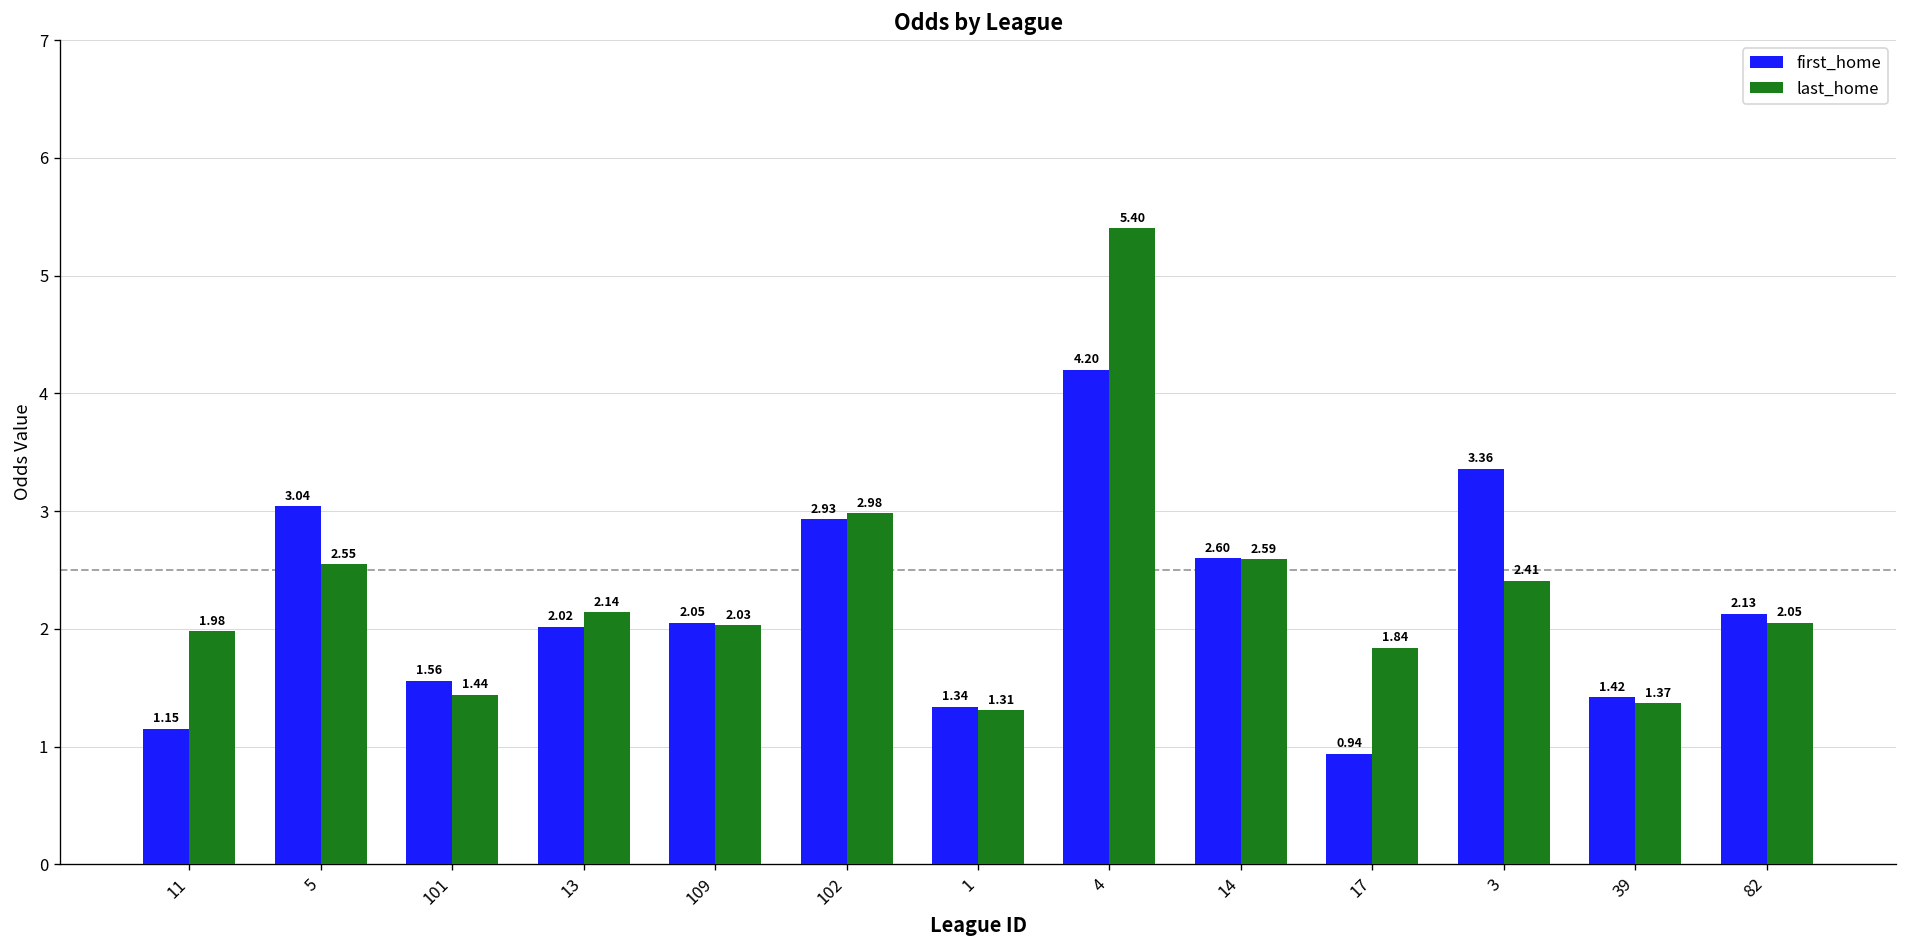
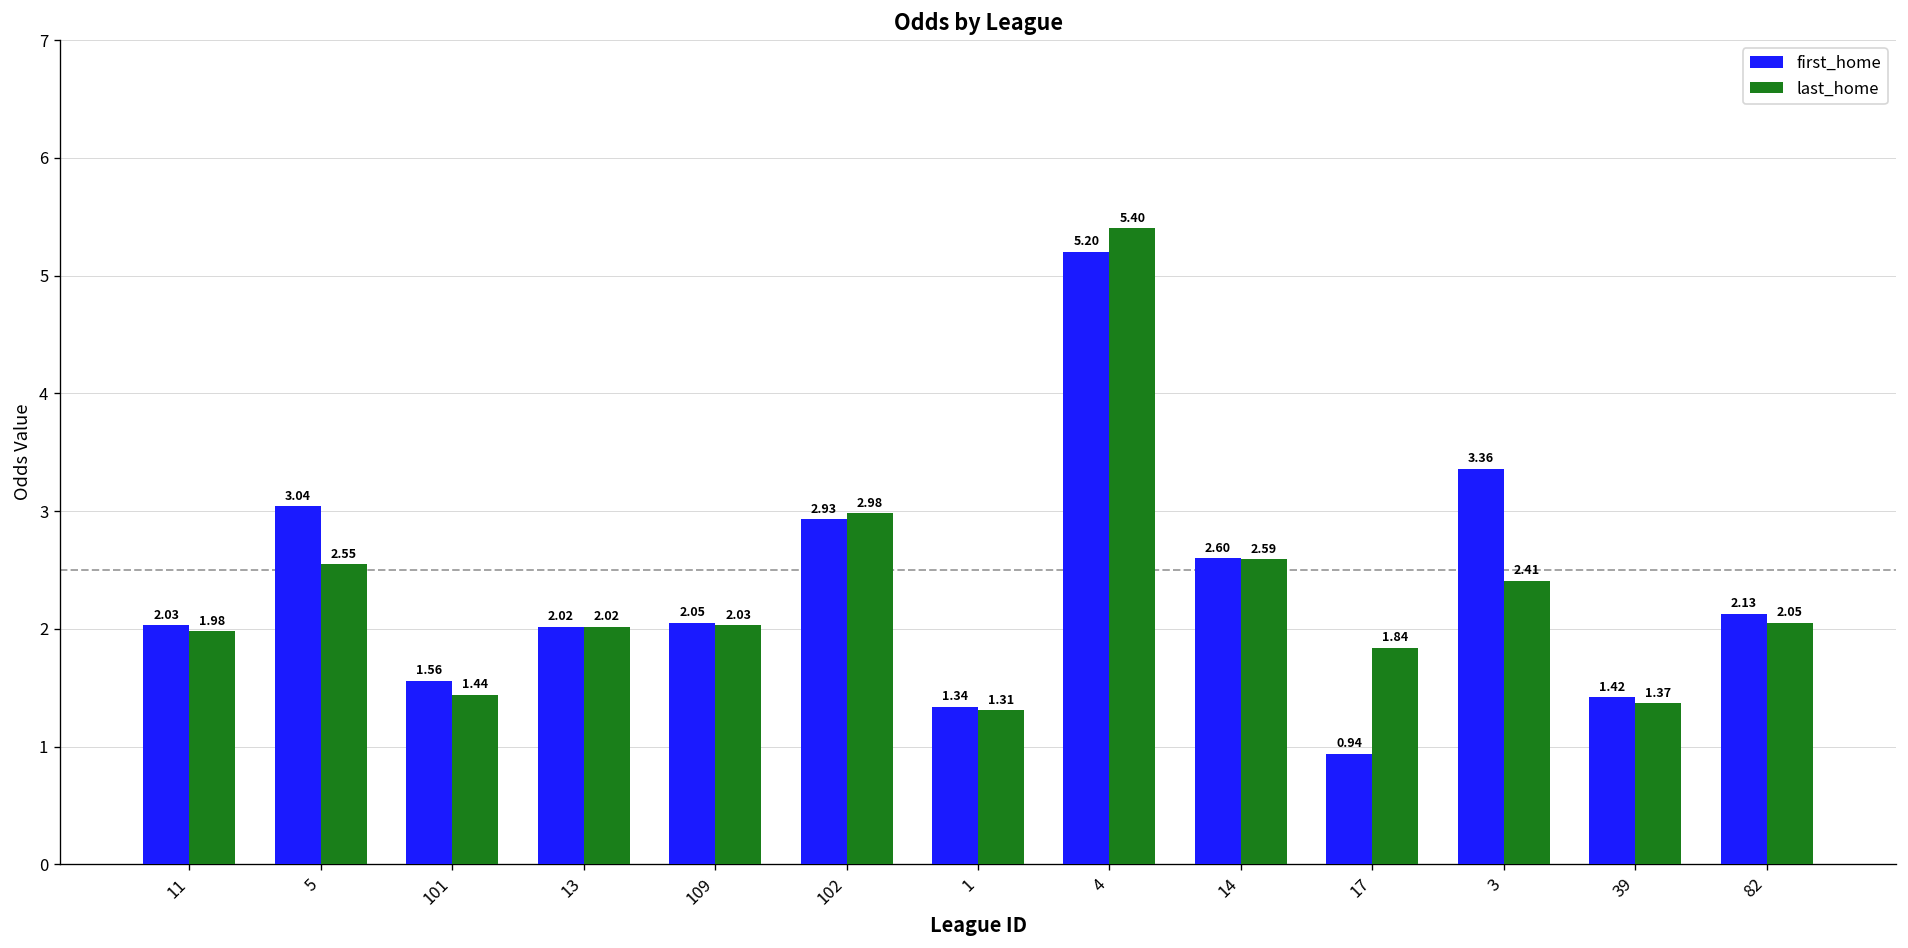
  {
    "first_home": {
-     "11": 1.15,
+     "11": 2.03,
      "5": 3.04,
      "101": 1.56,
      "13": 2.02,
      "109": 2.05,
      "102": 2.93,
      "1": 1.34,
-     "4": 4.20,
+     "4": 5.20,
      "14": 2.60,
      "17": 0.94,
      "3": 3.36,
      "39": 1.42,
      "82": 2.13
    },
    "last_home": {
      "11": 1.98,
      "5": 2.55,
      "101": 1.44,
-     "13": 2.14,
+     "13": 2.02,
      "109": 2.03,
      "102": 2.98,
      "1": 1.31,
      "4": 5.40,
      "14": 2.59,
      "17": 1.84,
      "3": 2.41,
      "39": 1.37,
      "82": 2.05
    }
  }
